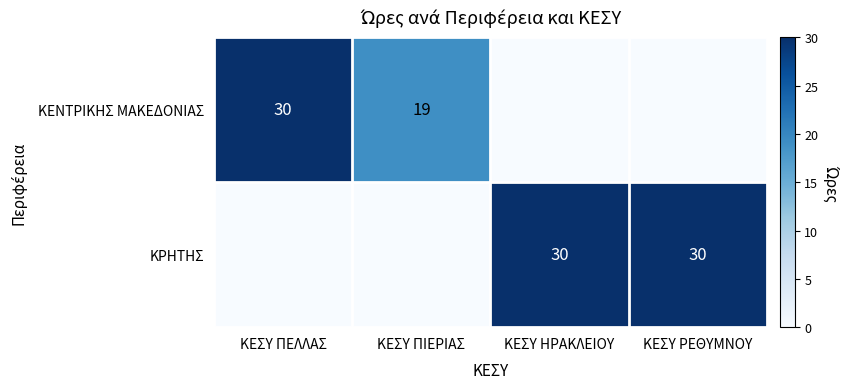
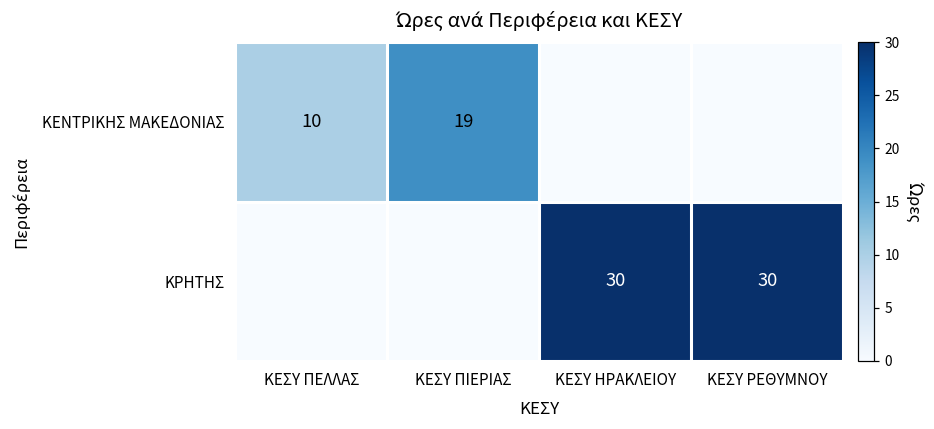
  {
    "ΚΕΝΤΡΙΚΗΣ ΜΑΚΕΔΟΝΙΑΣ": {
-     "ΚΕΣΥ ΠΕΛΛΑΣ": 30,
+     "ΚΕΣΥ ΠΕΛΛΑΣ": 10,
      "ΚΕΣΥ ΠΙΕΡΙΑΣ": 19
    },
    "ΚΡΗΤΗΣ": {
      "ΚΕΣΥ ΗΡΑΚΛΕΙΟΥ": 30,
      "ΚΕΣΥ ΡΕΘΥΜΝΟΥ": 30
    }
  }
